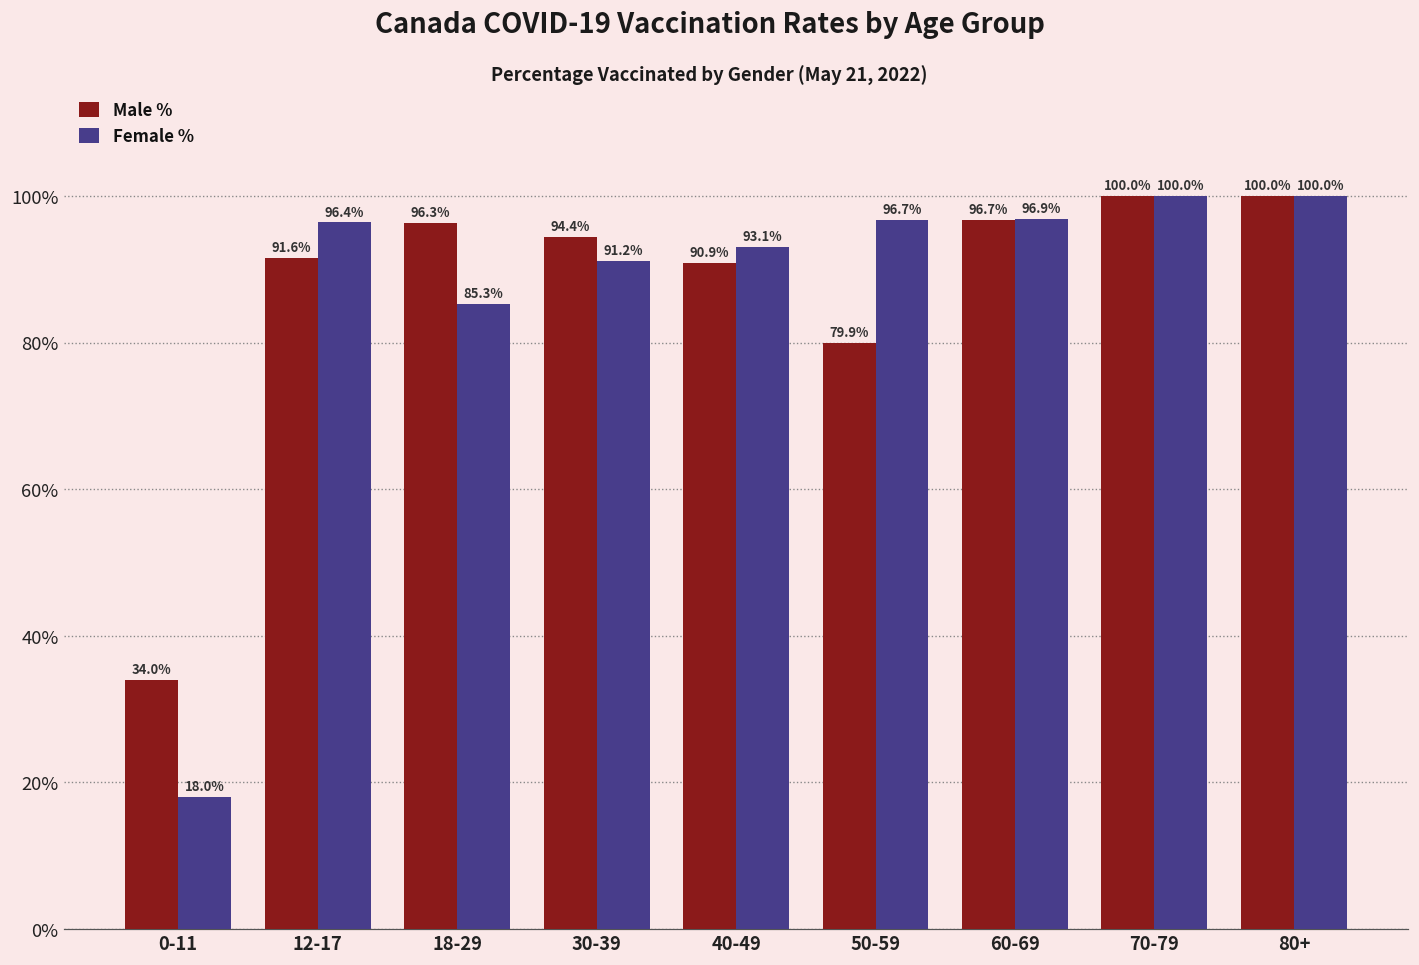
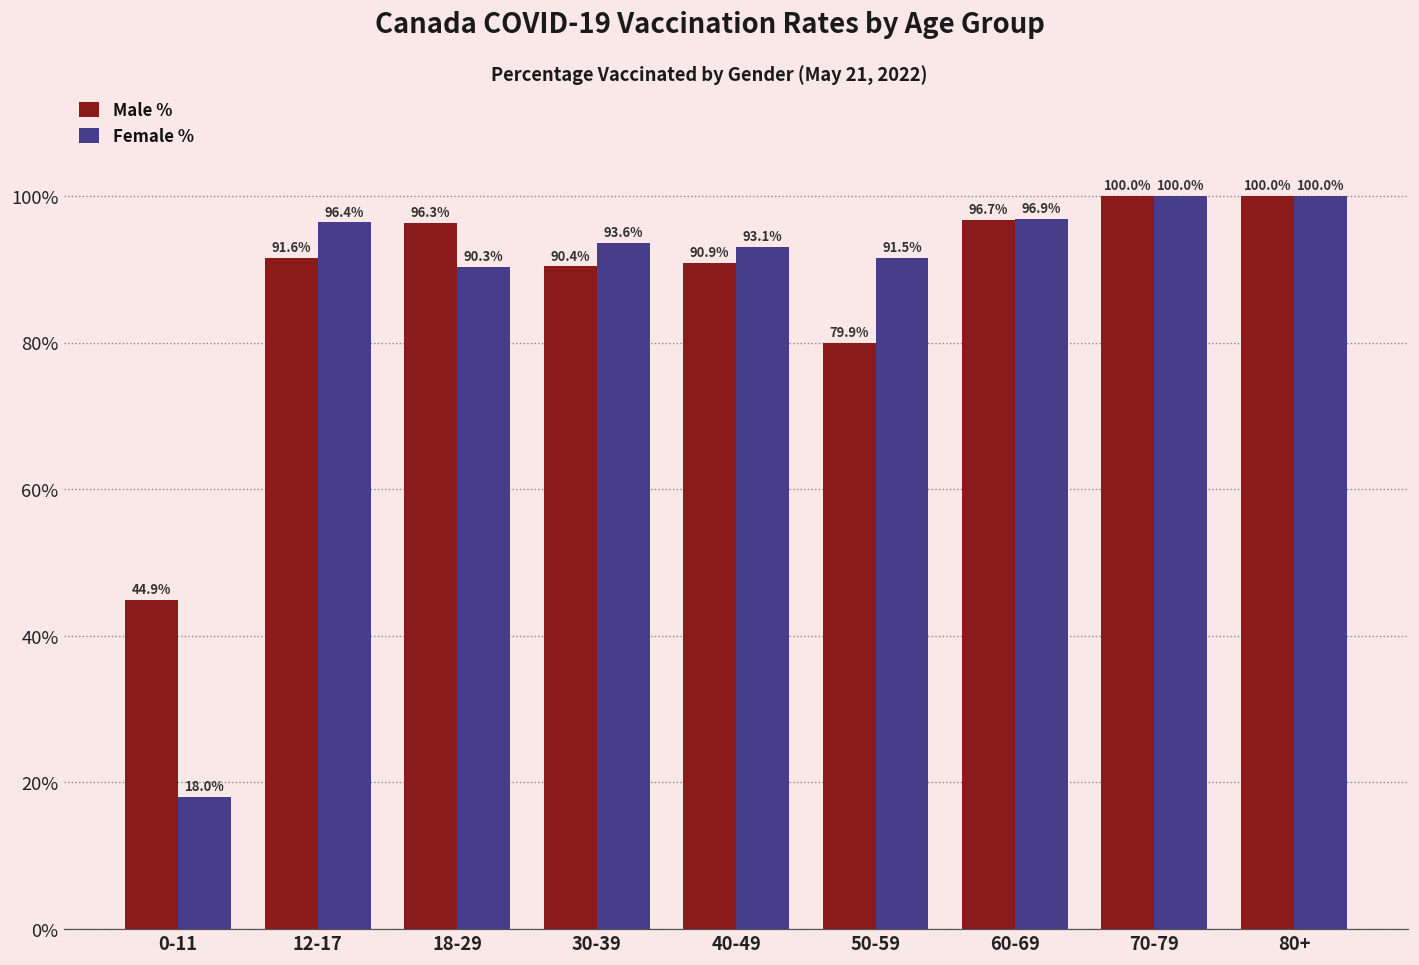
  {
    "Male %": {
-     "0-11": "34.0%",
+     "0-11": "44.9%",
      "12-17": "91.6%",
      "18-29": "96.3%",
-     "30-39": "94.4%",
+     "30-39": "90.4%",
      "40-49": "90.9%",
      "50-59": "79.9%",
      "60-69": "96.7%",
      "70-79": "100.0%",
      "80+": "100.0%"
    },
    "Female %": {
      "0-11": "18.0%",
      "12-17": "96.4%",
-     "18-29": "85.3%",
-     "30-39": "91.2%",
+     "18-29": "90.3%",
+     "30-39": "93.6%",
      "40-49": "93.1%",
-     "50-59": "96.7%",
+     "50-59": "91.5%",
      "60-69": "96.9%",
      "70-79": "100.0%",
      "80+": "100.0%"
    }
  }
